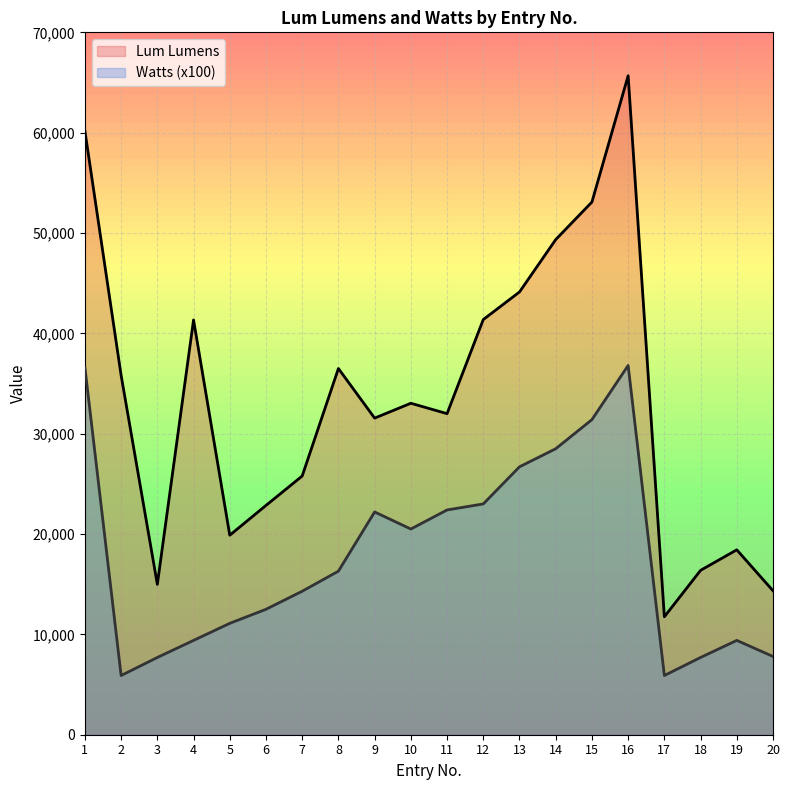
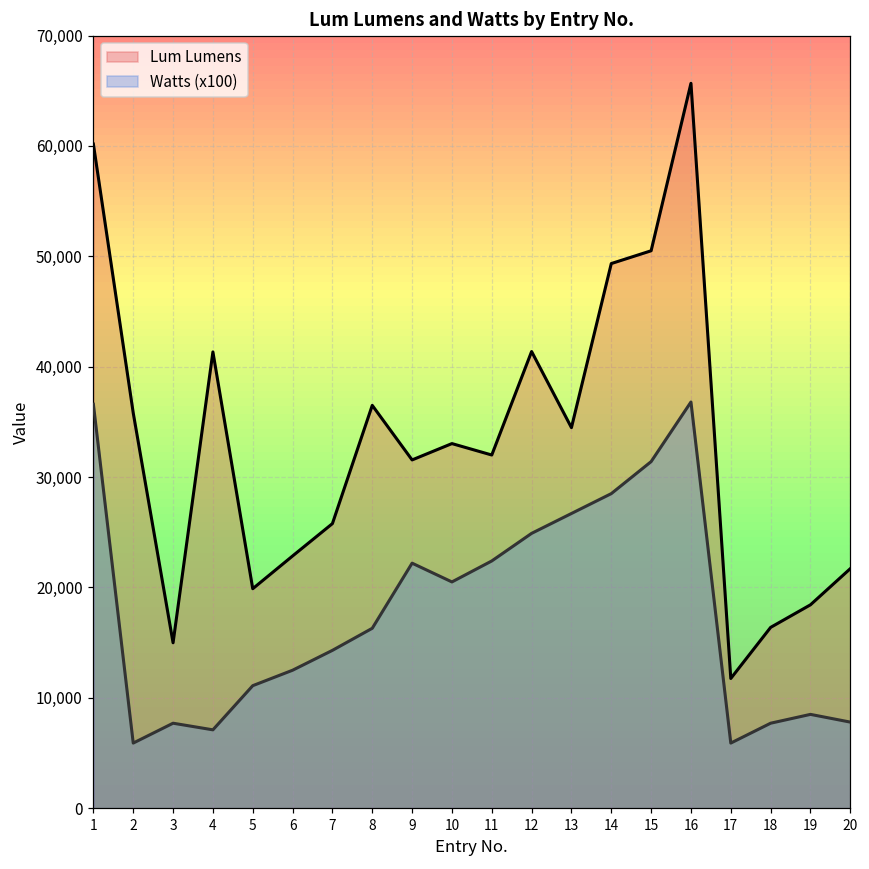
  {
    "Lum Lumens": {
      "1": "60,200",
      "2": "35,800",
      "3": "15,000",
      "4": "41,300",
      "5": "19,900",
      "6": "22,900",
      "7": "25,800",
      "8": "36,500",
      "9": "31,600",
      "10": "33,000",
      "11": "32,000",
      "12": "41,400",
-     "13": "44,100",
+     "13": "34,500",
      "14": "49,300",
-     "15": "53,100",
+     "15": "50,500",
      "16": "65,700",
      "17": "11,800",
      "18": "16,400",
      "19": "18,400",
-     "20": "14,300"
+     "20": "21,700"
    },
    "Watts (x100)": {
      "1": "36,600",
      "2": "5,900",
      "3": "7,700",
-     "4": "9,400",
+     "4": "7,100",
      "5": "11,100",
      "6": "12,500",
      "7": "14,300",
      "8": "16,300",
      "9": "22,200",
      "10": "20,500",
      "11": "22,400",
-     "12": "23,000",
+     "12": "24,900",
      "13": "26,700",
      "14": "28,500",
      "15": "31,400",
      "16": "36,800",
      "17": "5,900",
      "18": "7,700",
-     "19": "9,400",
+     "19": "8,500",
      "20": "7,800"
    }
  }
